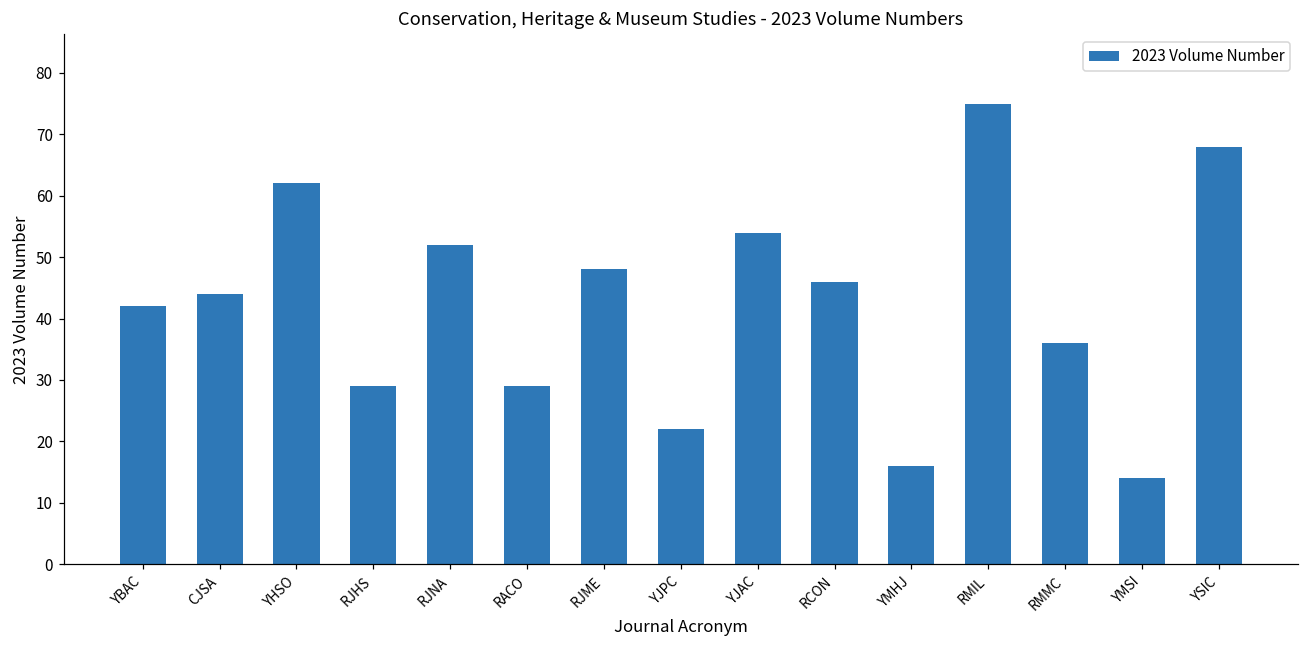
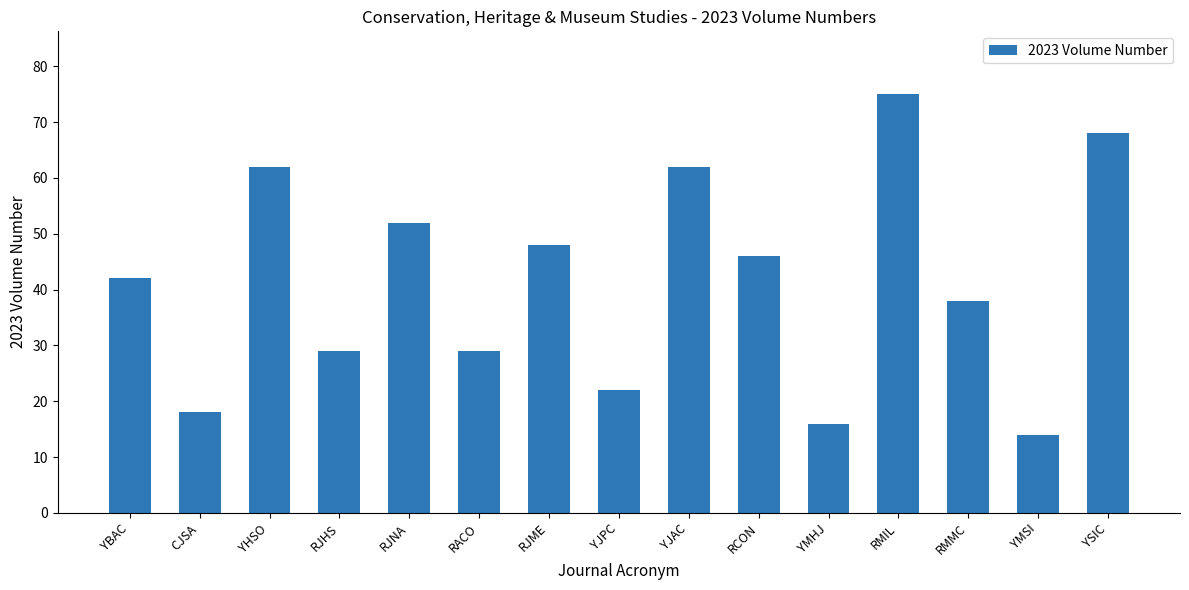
  {
    "YBAC": 42,
-   "CJSA": 44,
+   "CJSA": 18,
    "YHSO": 62,
    "RJHS": 29,
    "RJNA": 52,
    "RACO": 29,
    "RJME": 48,
    "YJPC": 22,
-   "YJAC": 54,
+   "YJAC": 62,
    "RCON": 46,
    "YMHJ": 16,
    "RMIL": 75,
-   "RMMC": 36,
+   "RMMC": 38,
    "YMSI": 14,
    "YSIC": 68
  }
